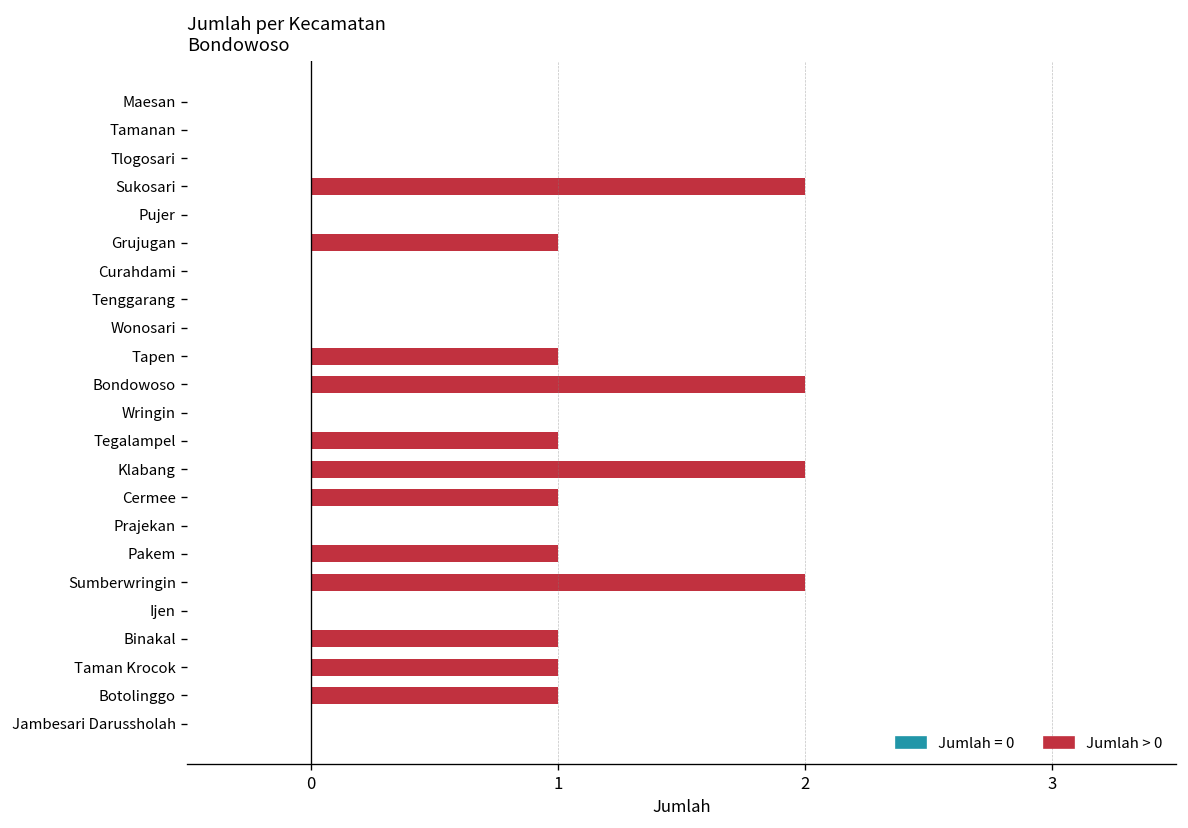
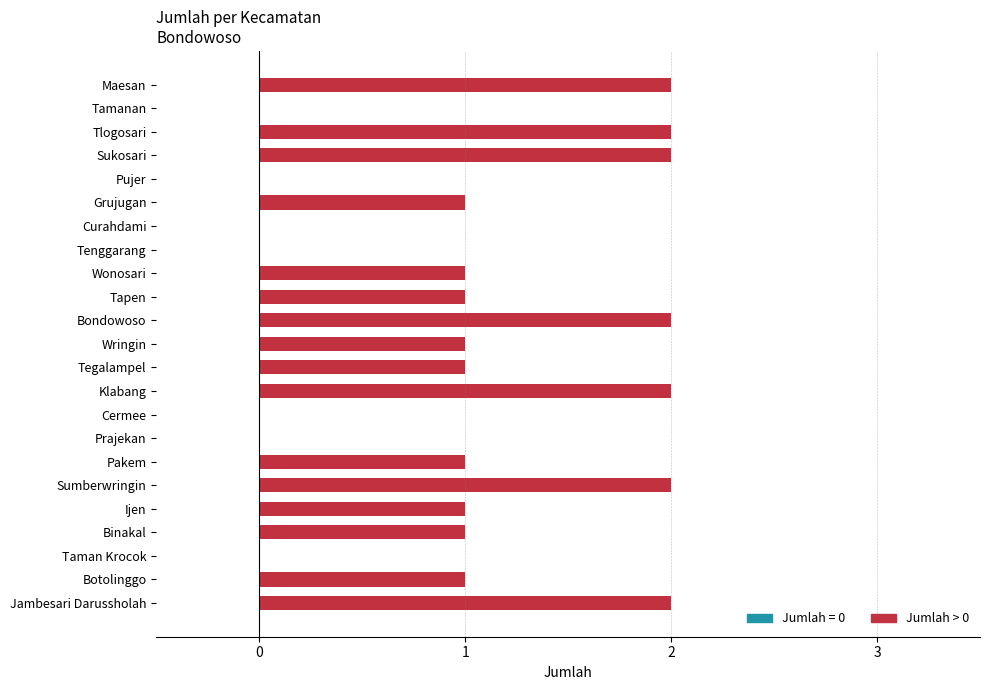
  {
-   "Maesan": 0,
+   "Maesan": 2,
    "Tamanan": 0,
-   "Tlogosari": 0,
+   "Tlogosari": 2,
    "Sukosari": 2,
    "Pujer": 0,
    "Grujugan": 1,
    "Curahdami": 0,
    "Tenggarang": 0,
-   "Wonosari": 0,
+   "Wonosari": 1,
    "Tapen": 1,
    "Bondowoso": 2,
-   "Wringin": 0,
+   "Wringin": 1,
    "Tegalampel": 1,
    "Klabang": 2,
-   "Cermee": 1,
+   "Cermee": 0,
    "Prajekan": 0,
    "Pakem": 1,
    "Sumberwringin": 2,
-   "Ijen": 0,
+   "Ijen": 1,
    "Binakal": 1,
-   "Taman Krocok": 1,
+   "Taman Krocok": 0,
    "Botolinggo": 1,
-   "Jambesari Darussholah": 0
+   "Jambesari Darussholah": 2
  }
